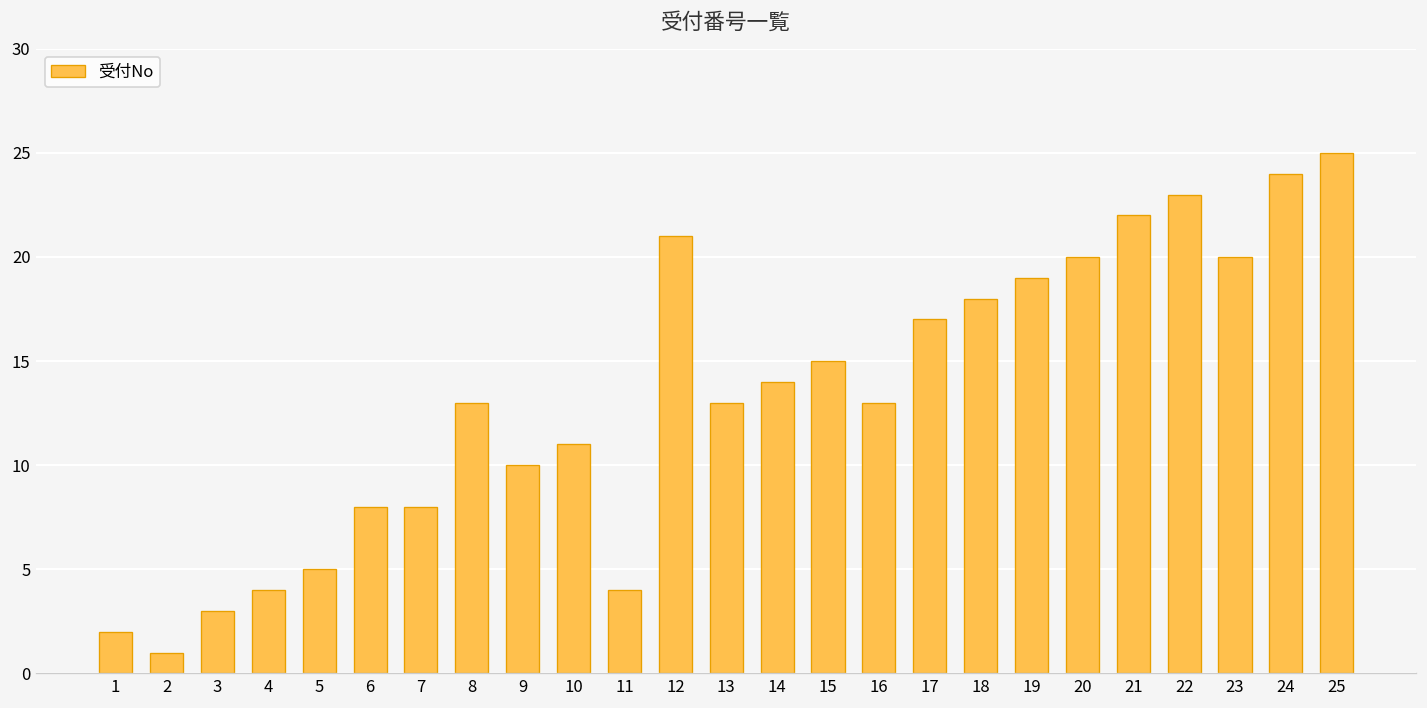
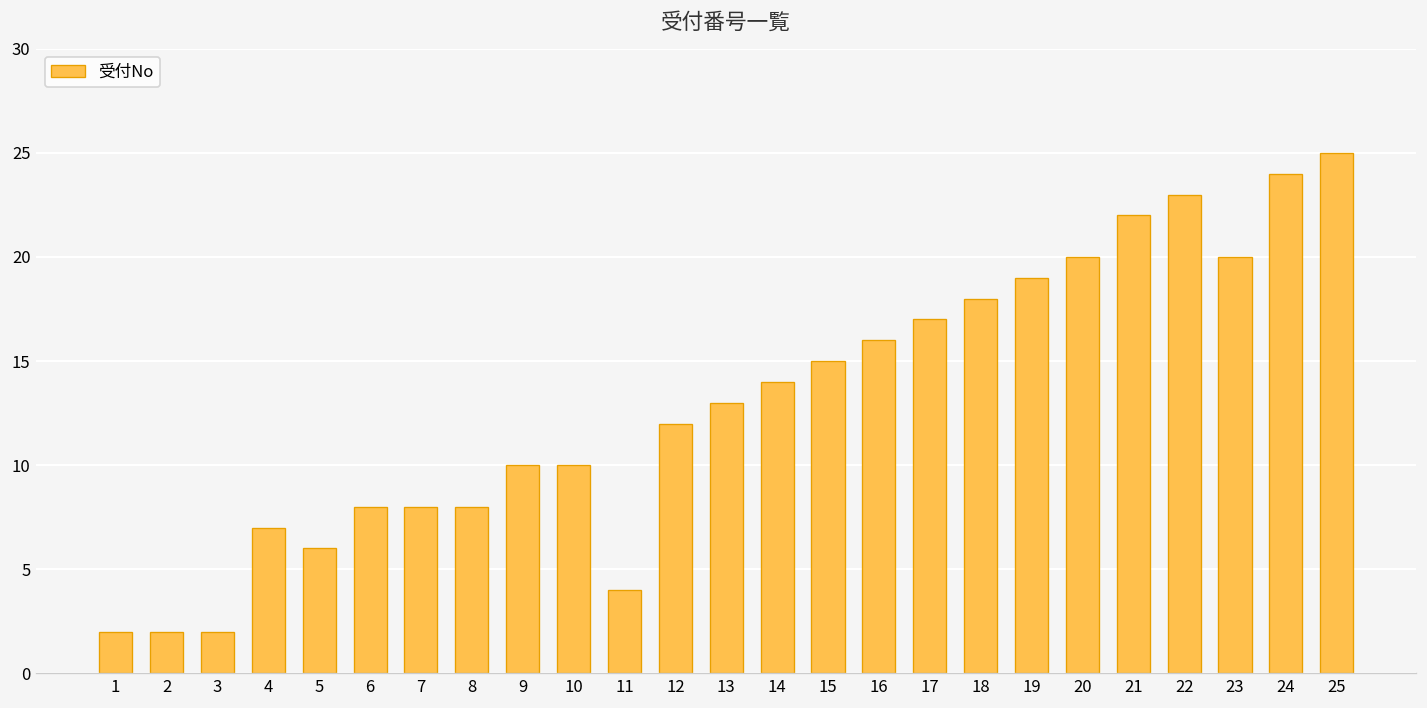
  {
    "1": 2,
-   "2": 1,
-   "3": 3,
-   "4": 4,
-   "5": 5,
+   "2": 2,
+   "3": 2,
+   "4": 7,
+   "5": 6,
    "6": 8,
    "7": 8,
-   "8": 13,
+   "8": 8,
    "9": 10,
-   "10": 11,
+   "10": 10,
    "11": 4,
-   "12": 21,
+   "12": 12,
    "13": 13,
    "14": 14,
    "15": 15,
-   "16": 13,
+   "16": 16,
    "17": 17,
    "18": 18,
    "19": 19,
    "20": 20,
    "21": 22,
    "22": 23,
    "23": 20,
    "24": 24,
    "25": 25
  }
